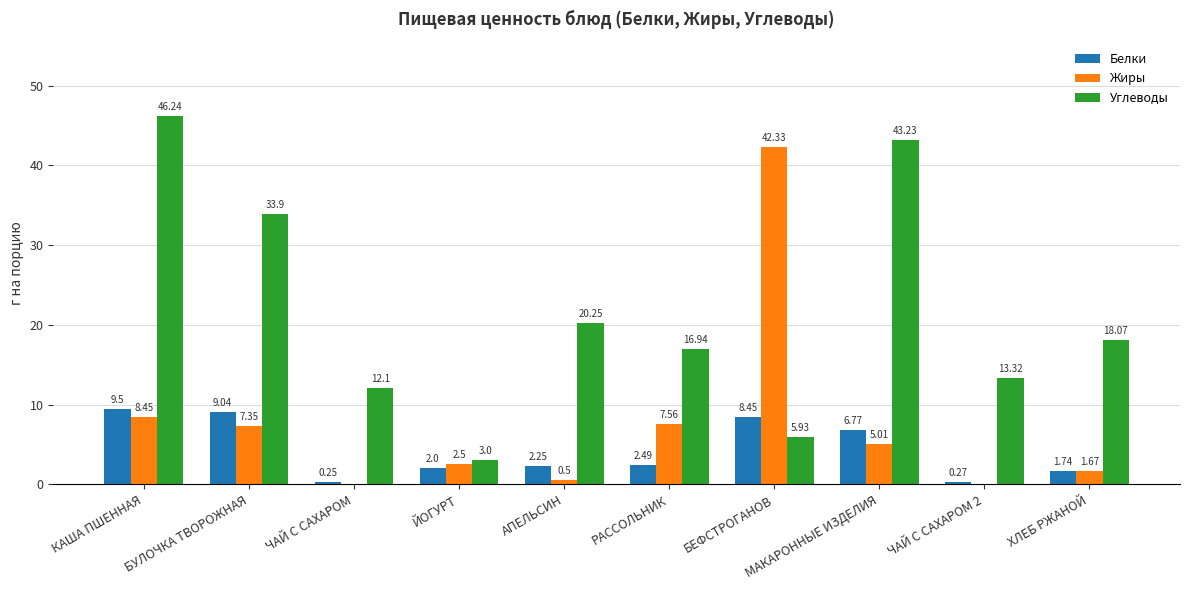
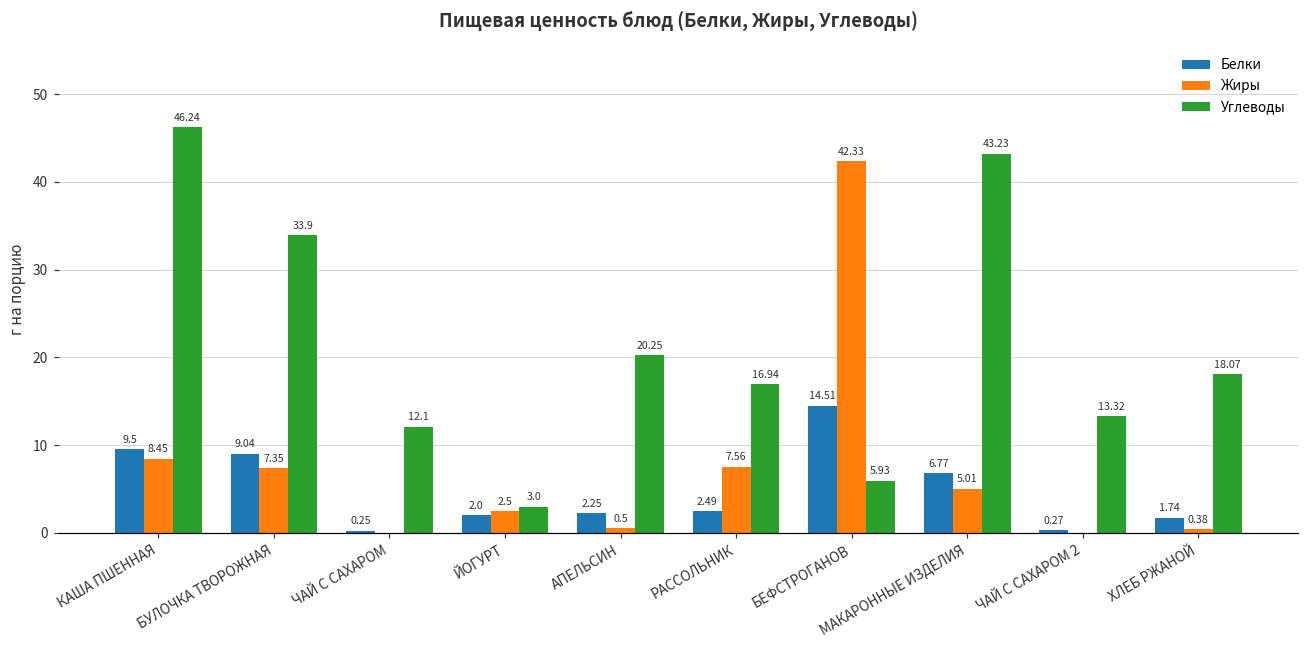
  {
    "Белки": {
      "КАША ПШЕННАЯ": 9.5,
      "БУЛОЧКА ТВОРОЖНАЯ": 9.04,
      "ЧАЙ С САХАРОМ": 0.25,
      "ЙОГУРТ": 2.0,
      "АПЕЛЬСИН": 2.25,
      "РАССОЛЬНИК": 2.49,
-     "БЕФСТРОГАНОВ": 8.45,
+     "БЕФСТРОГАНОВ": 14.51,
      "МАКАРОННЫЕ ИЗДЕЛИЯ": 6.77,
      "ЧАЙ С САХАРОМ 2": 0.27,
      "ХЛЕБ РЖАНОЙ": 1.74
    },
    "Жиры": {
      "КАША ПШЕННАЯ": 8.45,
      "БУЛОЧКА ТВОРОЖНАЯ": 7.35,
      "ЙОГУРТ": 2.5,
      "АПЕЛЬСИН": 0.5,
      "РАССОЛЬНИК": 7.56,
      "БЕФСТРОГАНОВ": 42.33,
      "МАКАРОННЫЕ ИЗДЕЛИЯ": 5.01,
-     "ХЛЕБ РЖАНОЙ": 1.67
+     "ХЛЕБ РЖАНОЙ": 0.38
    },
    "Углеводы": {
      "КАША ПШЕННАЯ": 46.24,
      "БУЛОЧКА ТВОРОЖНАЯ": 33.9,
      "ЧАЙ С САХАРОМ": 12.1,
      "ЙОГУРТ": 3.0,
      "АПЕЛЬСИН": 20.25,
      "РАССОЛЬНИК": 16.94,
      "БЕФСТРОГАНОВ": 5.93,
      "МАКАРОННЫЕ ИЗДЕЛИЯ": 43.23,
      "ЧАЙ С САХАРОМ 2": 13.32,
      "ХЛЕБ РЖАНОЙ": 18.07
    }
  }
